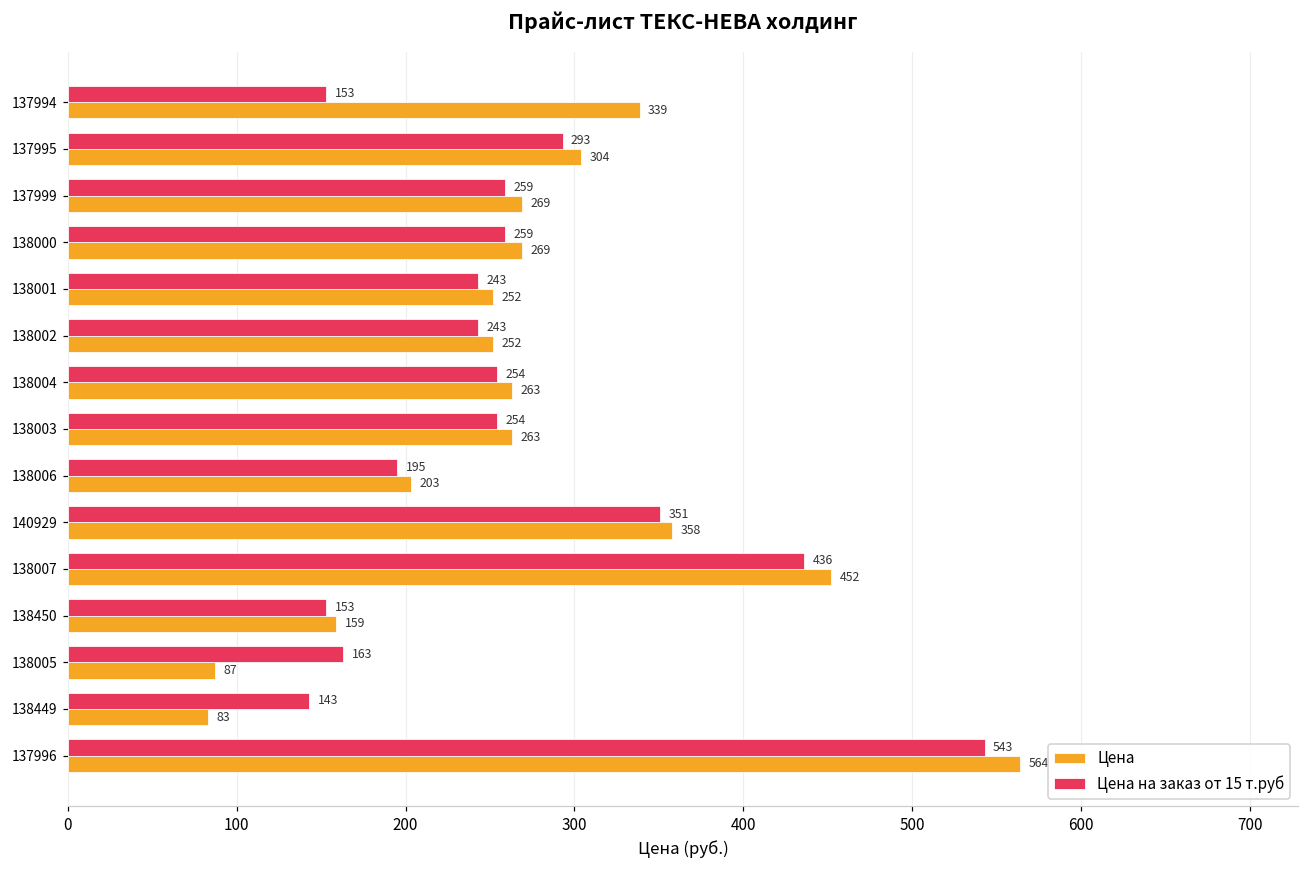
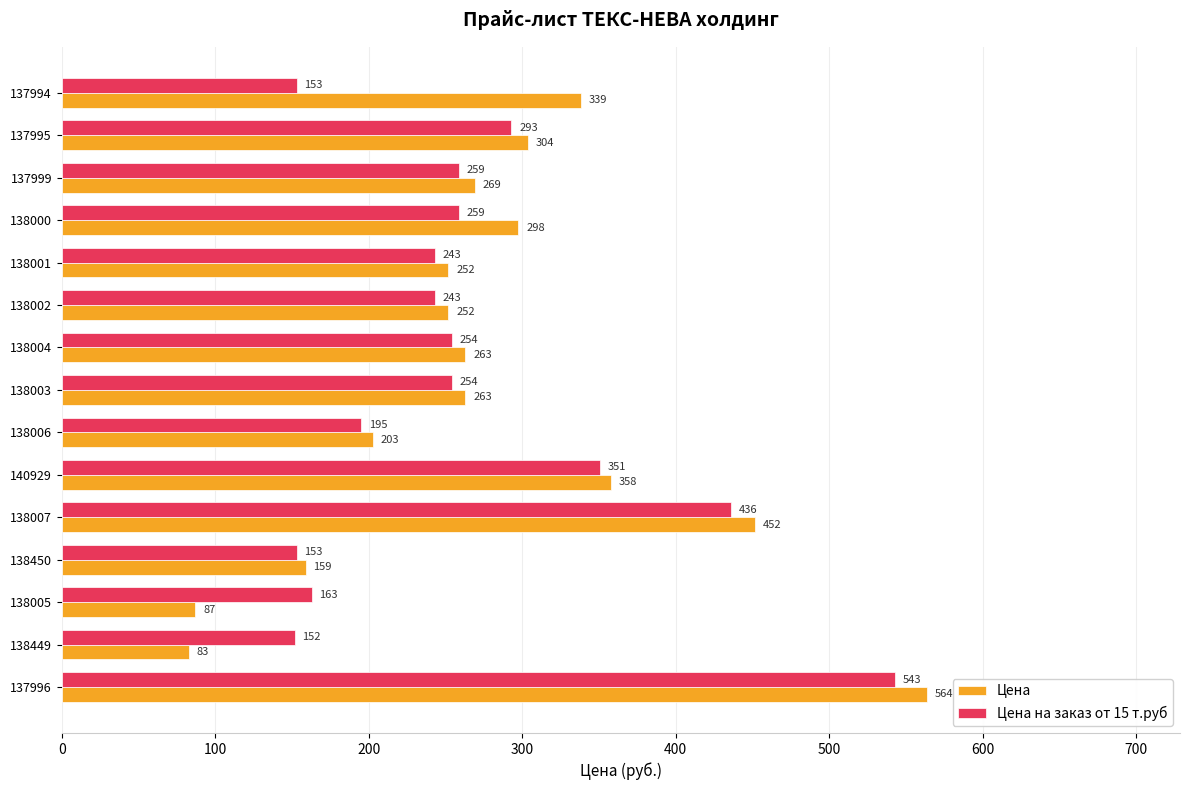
  {
    "Цена": {
      "137994": 339,
      "137995": 304,
      "137999": 269,
-     "138000": 269,
+     "138000": 298,
      "138001": 252,
      "138002": 252,
      "138004": 263,
      "138003": 263,
      "138006": 203,
      "140929": 358,
      "138007": 452,
      "138450": 159,
      "138005": 87,
      "138449": 83
    },
    "Цена на заказ от 15 т.руб": {
      "137994": 153,
      "137995": 293,
      "137999": 259,
      "138000": 259,
      "138001": 243,
      "138002": 243,
      "138004": 254,
      "138003": 254,
      "138006": 195,
      "140929": 351,
      "138007": 436,
      "138450": 153,
      "138005": 163,
-     "138449": 143,
+     "138449": 152,
      "137996": 543
    }
  }
